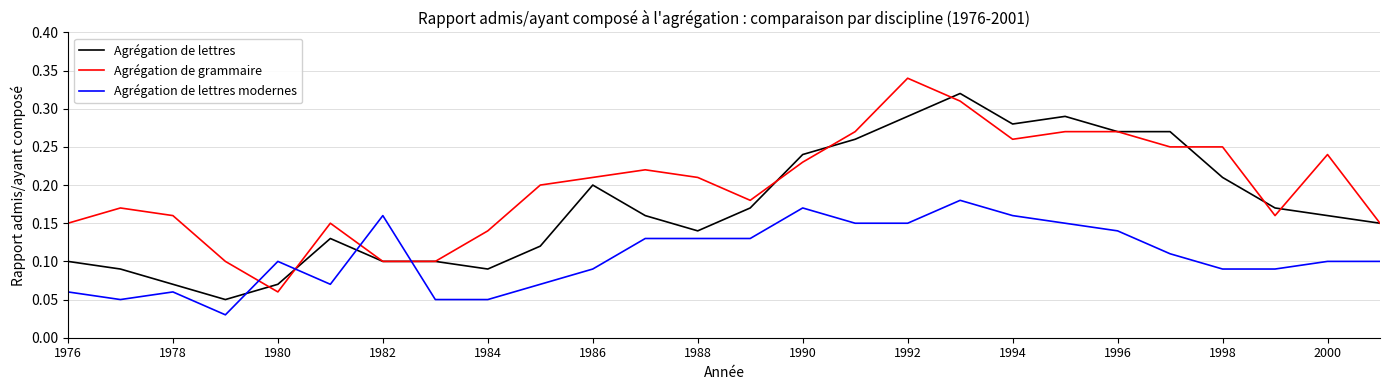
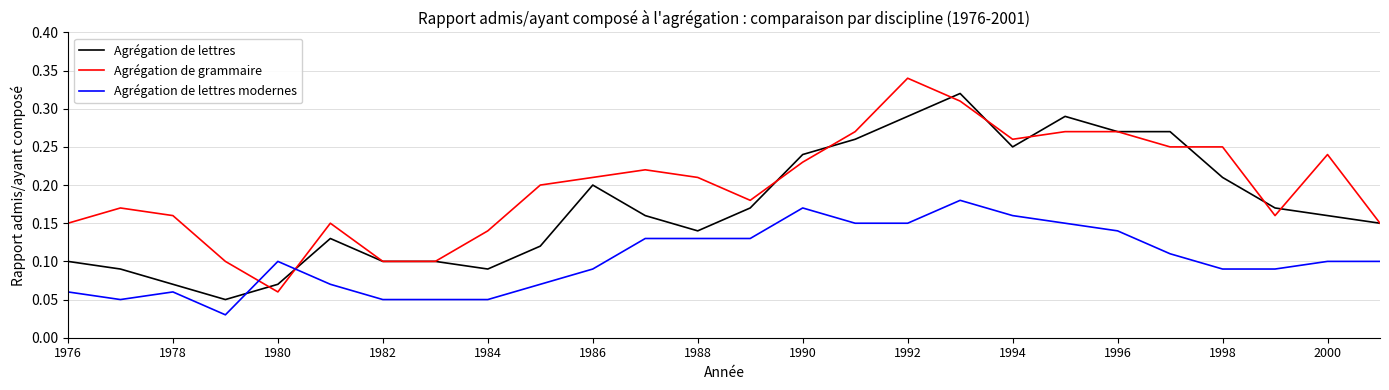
  {
    "Agrégation de lettres": {
      "1976": 0.10,
      "1978": 0.07,
      "1980": 0.07,
      "1984": 0.09,
      "1986": 0.20,
      "1988": 0.14,
      "1990": 0.24,
      "1992": 0.29,
-     "1994": 0.28,
+     "1994": 0.25,
      "1998": 0.21,
      "2000": 0.16
    },
    "Agrégation de grammaire": {
      "1976": 0.15,
      "1978": 0.16,
      "1980": 0.06,
      "1984": 0.14,
      "1986": 0.21,
      "1988": 0.21,
      "1990": 0.23,
      "1992": 0.34,
      "1994": 0.26,
      "1998": 0.25,
      "2000": 0.24
    },
    "Agrégation de lettres modernes": {
      "1976": 0.06,
      "1978": 0.06,
      "1980": 0.10,
-     "1982": 0.16,
+     "1982": 0.05,
      "1984": 0.05,
      "1986": 0.09,
      "1988": 0.13,
      "1990": 0.17,
      "1992": 0.15,
      "1994": 0.16,
      "1996": 0.14,
      "1998": 0.09,
      "2000": 0.10
    }
  }
